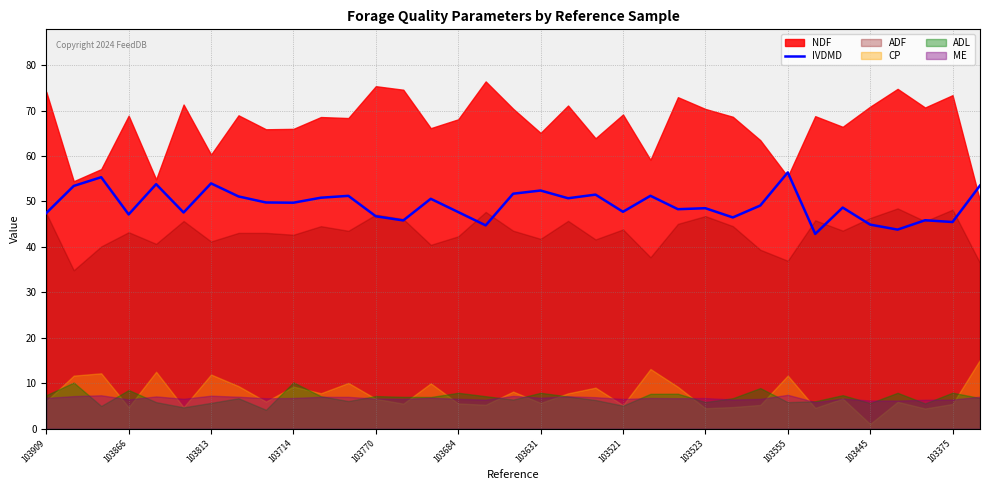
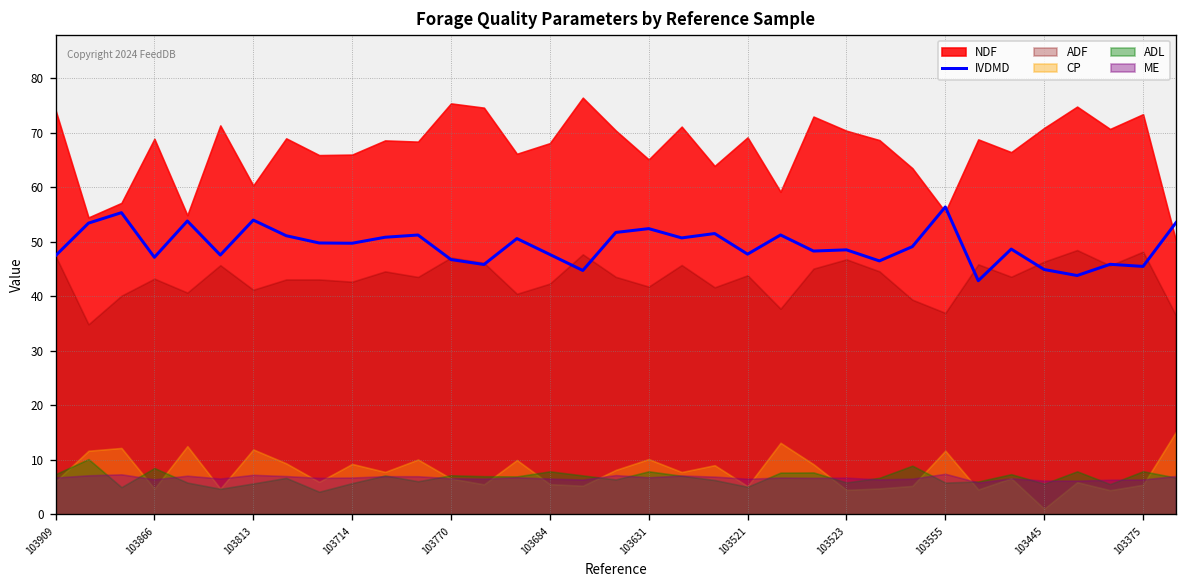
  {
    "NDF": {
      "103909": 74,
      "103866": 69,
      "103813": 60,
      "103714": 66,
      "103770": 75,
      "103684": 68,
      "103631": 65,
      "103521": 69,
      "103523": 70,
      "103555": 55,
      "103445": 71,
      "103375": 73
    },
    "IVDMD": {
      "103866": 47,
      "103813": 54,
      "103714": 50,
      "103684": 48,
      "103631": 52,
      "103521": 48,
      "103523": 49,
      "103555": 56,
      "103445": 45,
      "103375": 45
    },
    "CP": {
      "103909": 6,
      "103866": 5,
      "103813": 12,
      "103714": 9,
      "103684": 6,
-     "103631": 6,
+     "103631": 10,
      "103523": 4,
      "103555": 12,
      "103445": 1,
      "103375": 5
    },
    "ADL": {
      "103909": 7,
      "103866": 9,
      "103813": 6,
-     "103714": 10,
+     "103714": 6,
      "103684": 8,
      "103631": 8,
      "103523": 6,
      "103555": 6,
      "103445": 6,
      "103375": 8
    }
  }
